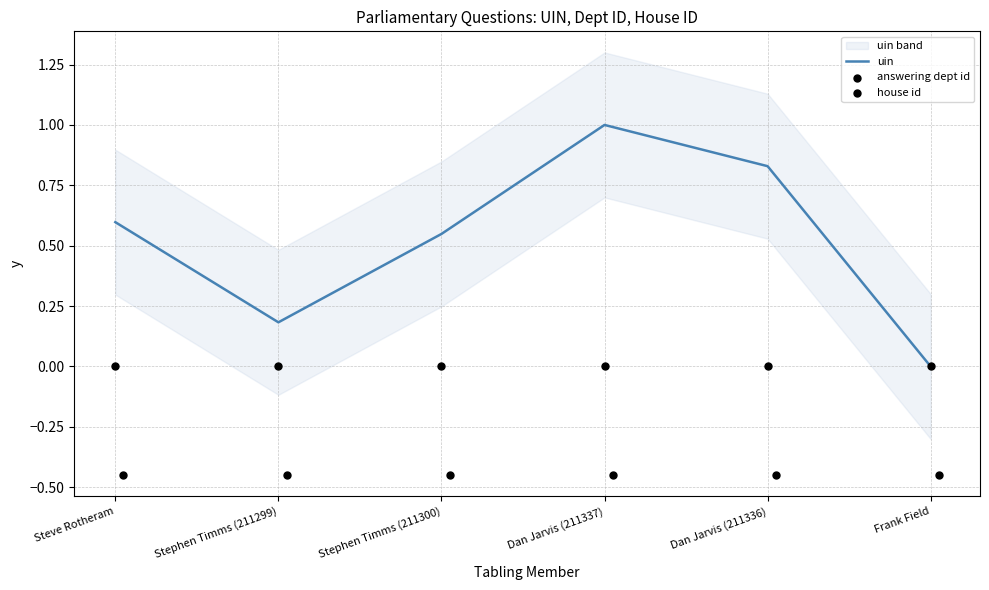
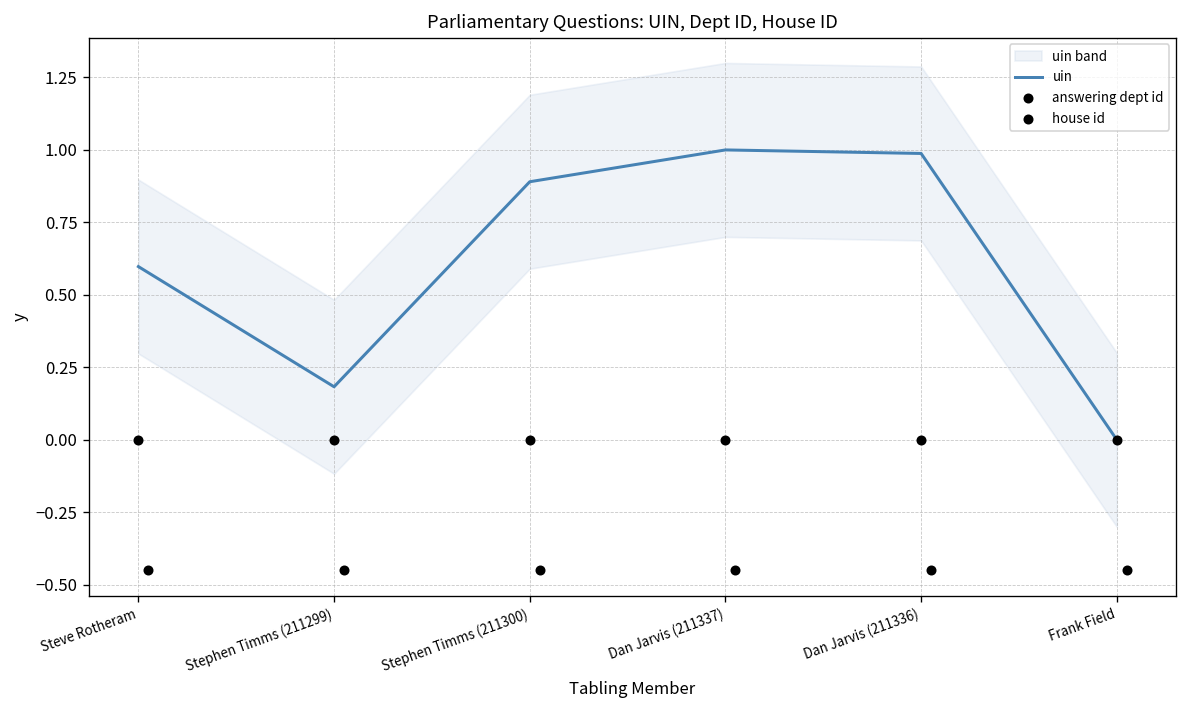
  {
    "uin": {
      "Steve Rotheram": 0.60,
      "Stephen Timms (211299)": 0.18,
-     "Stephen Timms (211300)": 0.55,
+     "Stephen Timms (211300)": 0.89,
      "Dan Jarvis (211337)": 1.00,
-     "Dan Jarvis (211336)": 0.83
+     "Dan Jarvis (211336)": 0.99
    }
  }
